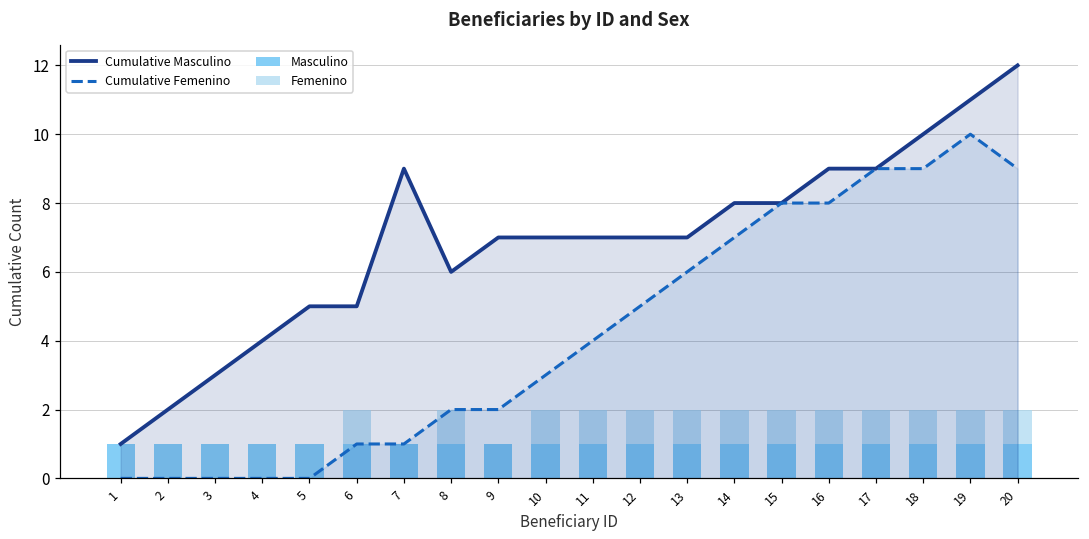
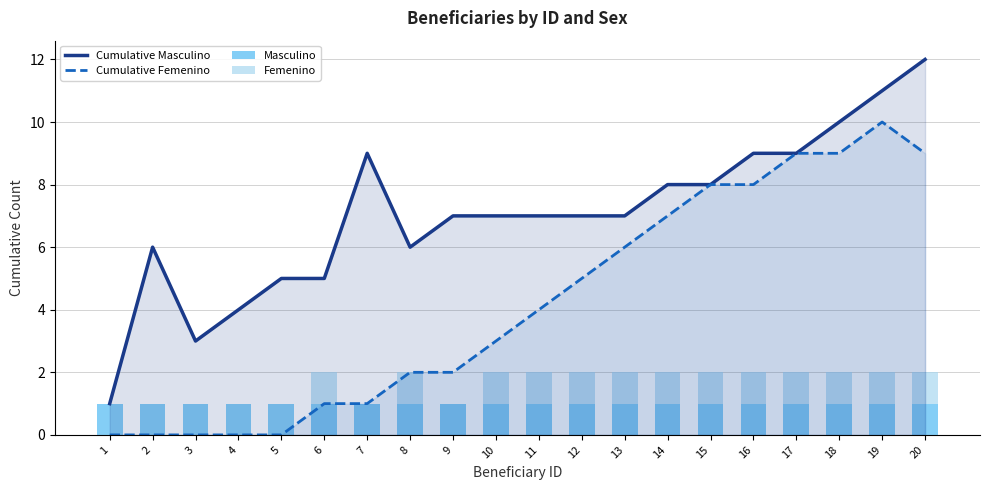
  {
    "Cumulative Masculino": {
      "1": 1,
-     "2": 2,
+     "2": 6,
      "3": 3,
      "4": 4,
      "5": 5,
      "6": 5,
      "7": 9,
      "8": 6,
      "9": 7,
      "10": 7,
      "11": 7,
      "12": 7,
      "13": 7,
      "14": 8,
      "16": 9,
      "18": 10,
      "19": 11,
      "20": 12
    },
    "Masculino": {
      "1": 1,
      "2": 1,
      "3": 1,
      "4": 1,
      "5": 1,
      "6": 1,
      "7": 1,
      "8": 1,
      "9": 1,
      "10": 1,
      "11": 1,
      "12": 1,
      "13": 1,
      "14": 1,
      "15": 1,
      "16": 1,
      "17": 1,
      "18": 1,
      "19": 1,
      "20": 1
    },
    "Cumulative Femenino": {
      "1": 0,
      "2": 0,
      "3": 0,
      "4": 0,
      "5": 0,
      "6": 1,
      "7": 1,
      "8": 2,
      "9": 2,
      "10": 3,
      "11": 4,
      "12": 5,
      "13": 6,
      "14": 7,
      "16": 8,
      "18": 9,
      "19": 10,
      "20": 9
    }
  }
